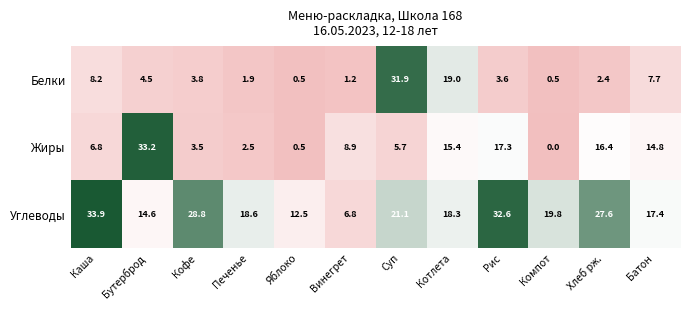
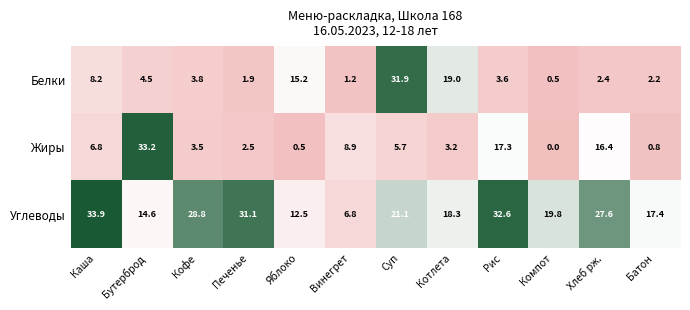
  {
    "Белки": {
      "Каша": 8.2,
      "Бутерброд": 4.5,
      "Кофе": 3.8,
      "Печенье": 1.9,
-     "Яблоко": 0.5,
+     "Яблоко": 15.2,
      "Винегрет": 1.2,
      "Суп": 31.9,
      "Котлета": 19.0,
      "Рис": 3.6,
      "Компот": 0.5,
      "Хлеб рж.": 2.4,
-     "Батон": 7.7
+     "Батон": 2.2
    },
    "Жиры": {
      "Каша": 6.8,
      "Бутерброд": 33.2,
      "Кофе": 3.5,
      "Печенье": 2.5,
      "Яблоко": 0.5,
      "Винегрет": 8.9,
      "Суп": 5.7,
-     "Котлета": 15.4,
+     "Котлета": 3.2,
      "Рис": 17.3,
      "Компот": 0.0,
      "Хлеб рж.": 16.4,
-     "Батон": 14.8
+     "Батон": 0.8
    },
    "Углеводы": {
      "Каша": 33.9,
      "Бутерброд": 14.6,
      "Кофе": 28.8,
-     "Печенье": 18.6,
+     "Печенье": 31.1,
      "Яблоко": 12.5,
      "Винегрет": 6.8,
      "Суп": 21.1,
      "Котлета": 18.3,
      "Рис": 32.6,
      "Компот": 19.8,
      "Хлеб рж.": 27.6,
      "Батон": 17.4
    }
  }
